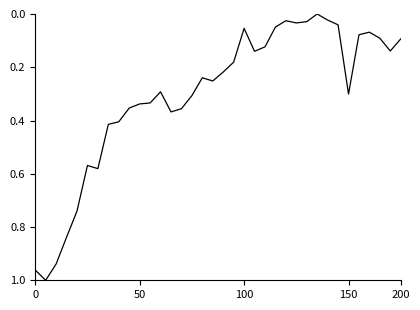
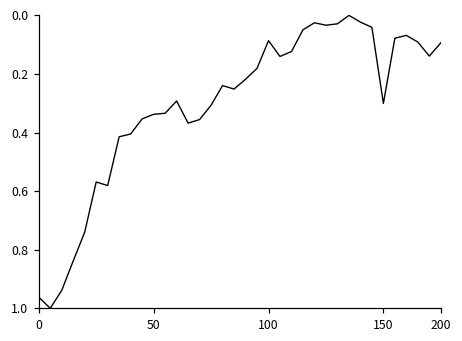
  {
    "0": 0.96,
    "50": 0.34,
-   "100": 0.05,
+   "100": 0.09,
    "150": 0.30,
    "200": 0.09
  }
